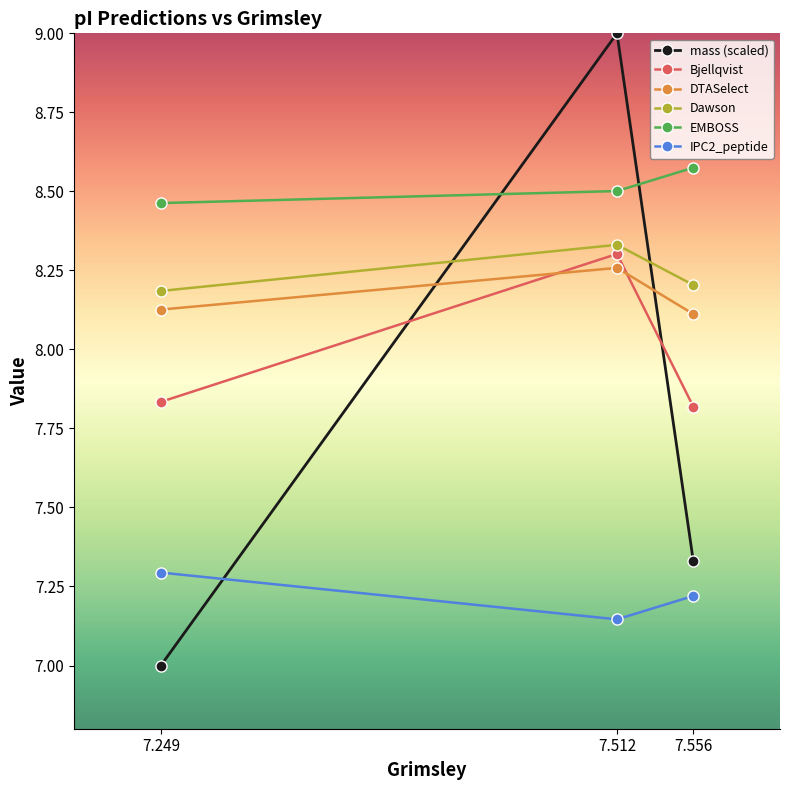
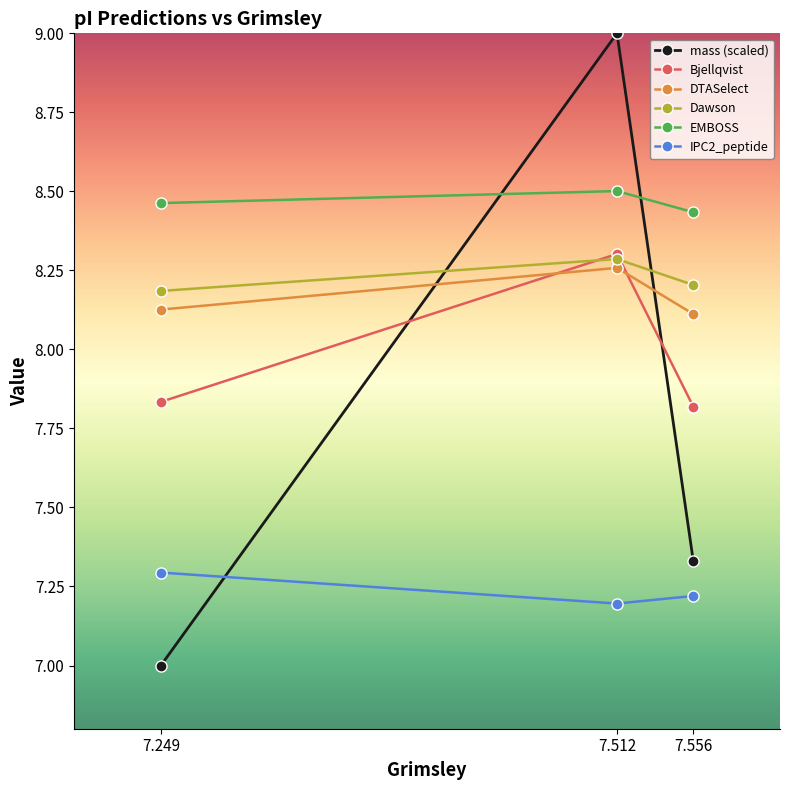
  {
    "mass (scaled)": {
      "7.249": 7.00,
      "7.512": 9.00,
      "7.556": 7.33
    },
    "Dawson": {
      "7.249": 8.19,
-     "7.512": 8.33,
+     "7.512": 8.29,
      "7.556": 8.20
    },
    "EMBOSS": {
      "7.249": 8.46,
      "7.512": 8.50,
-     "7.556": 8.58
+     "7.556": 8.43
    },
    "IPC2_peptide": {
      "7.249": 7.29,
-     "7.512": 7.15,
+     "7.512": 7.20,
      "7.556": 7.22
    }
  }
